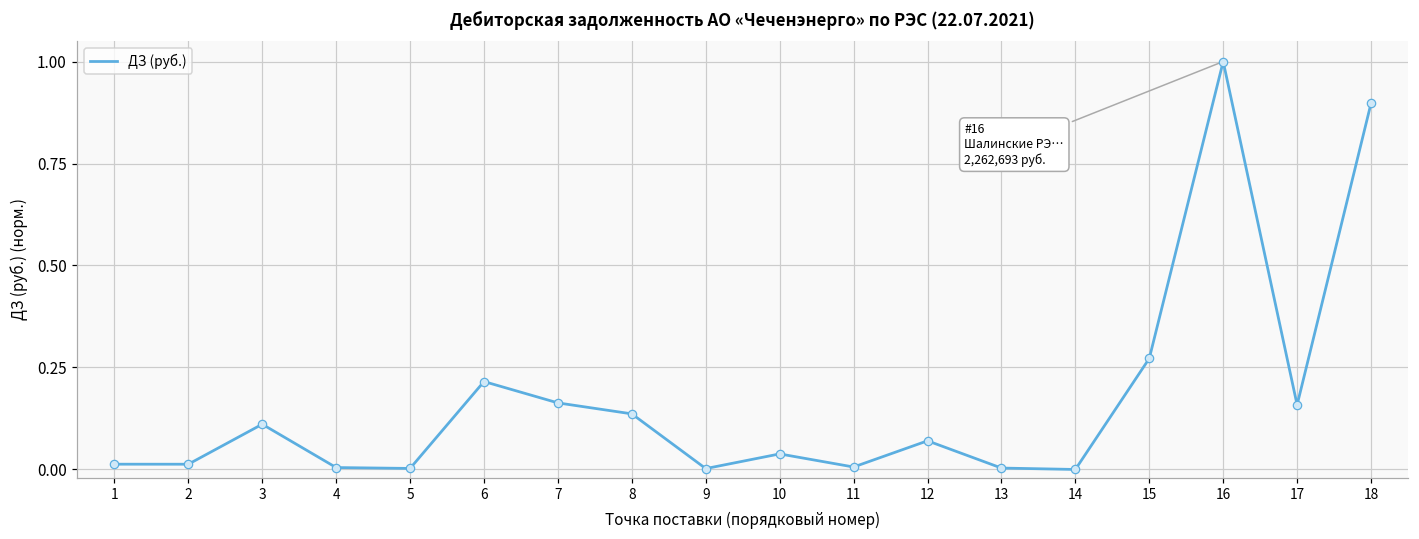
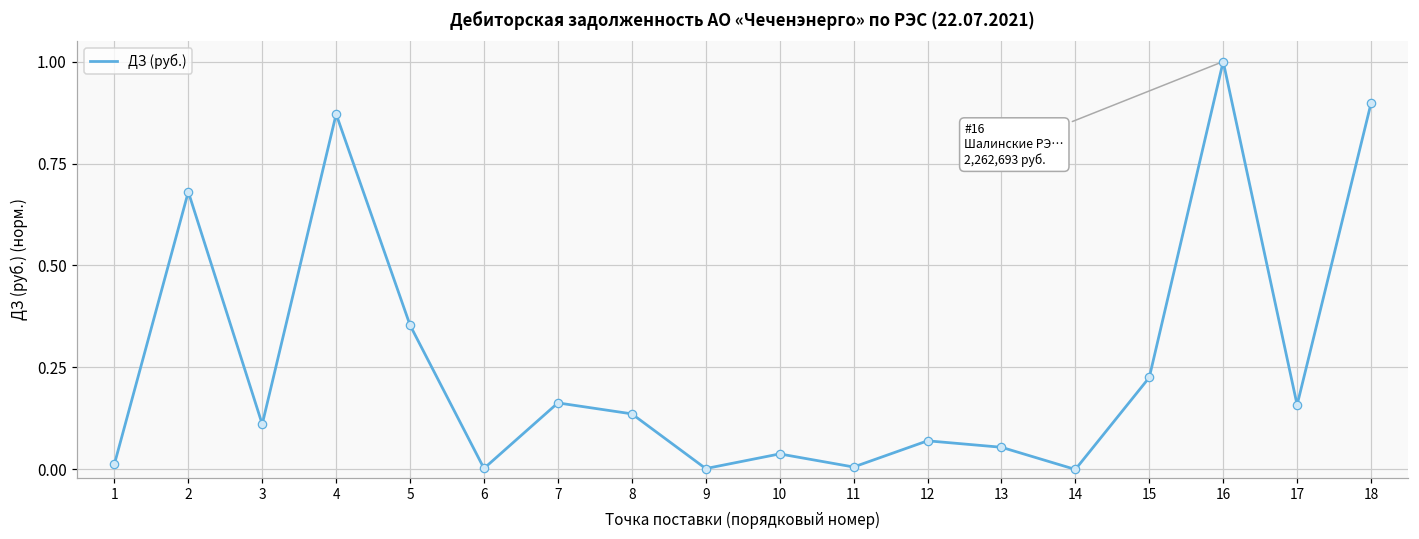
  {
    "1": 0.01,
-   "2": 0.01,
+   "2": 0.68,
    "3": 0.11,
-   "4": 0.00,
-   "5": 0.00,
-   "6": 0.22,
+   "4": 0.87,
+   "5": 0.35,
+   "6": 0.00,
    "7": 0.16,
    "8": 0.14,
    "9": 0.00,
    "10": 0.04,
    "11": 0.01,
    "12": 0.07,
-   "13": 0.00,
+   "13": 0.05,
    "14": 0.00,
-   "15": 0.27,
+   "15": 0.23,
    "17": 0.16,
    "18": 0.90
  }
